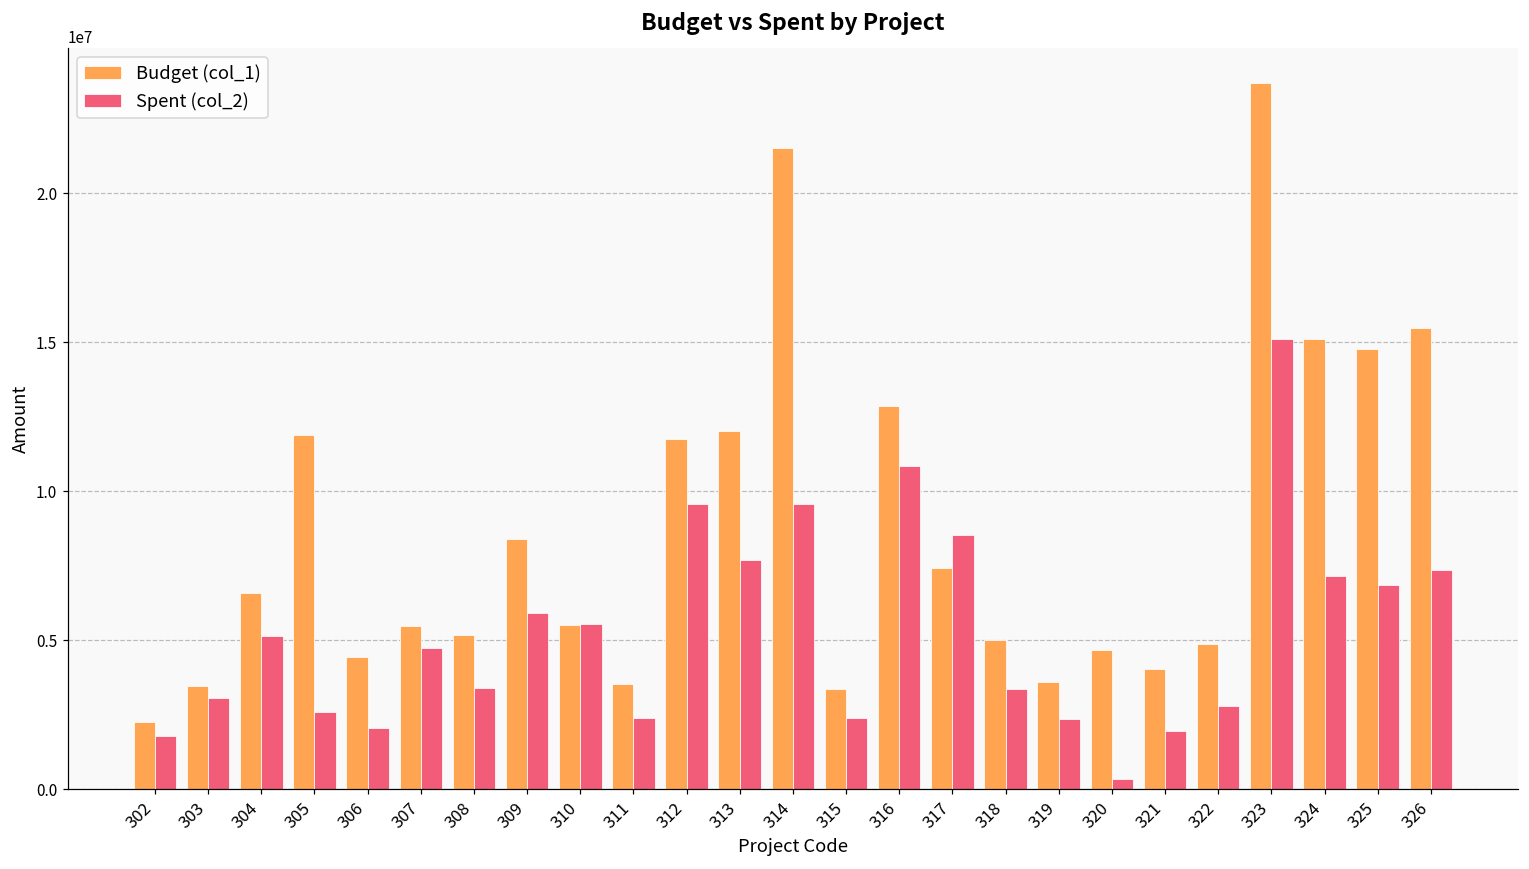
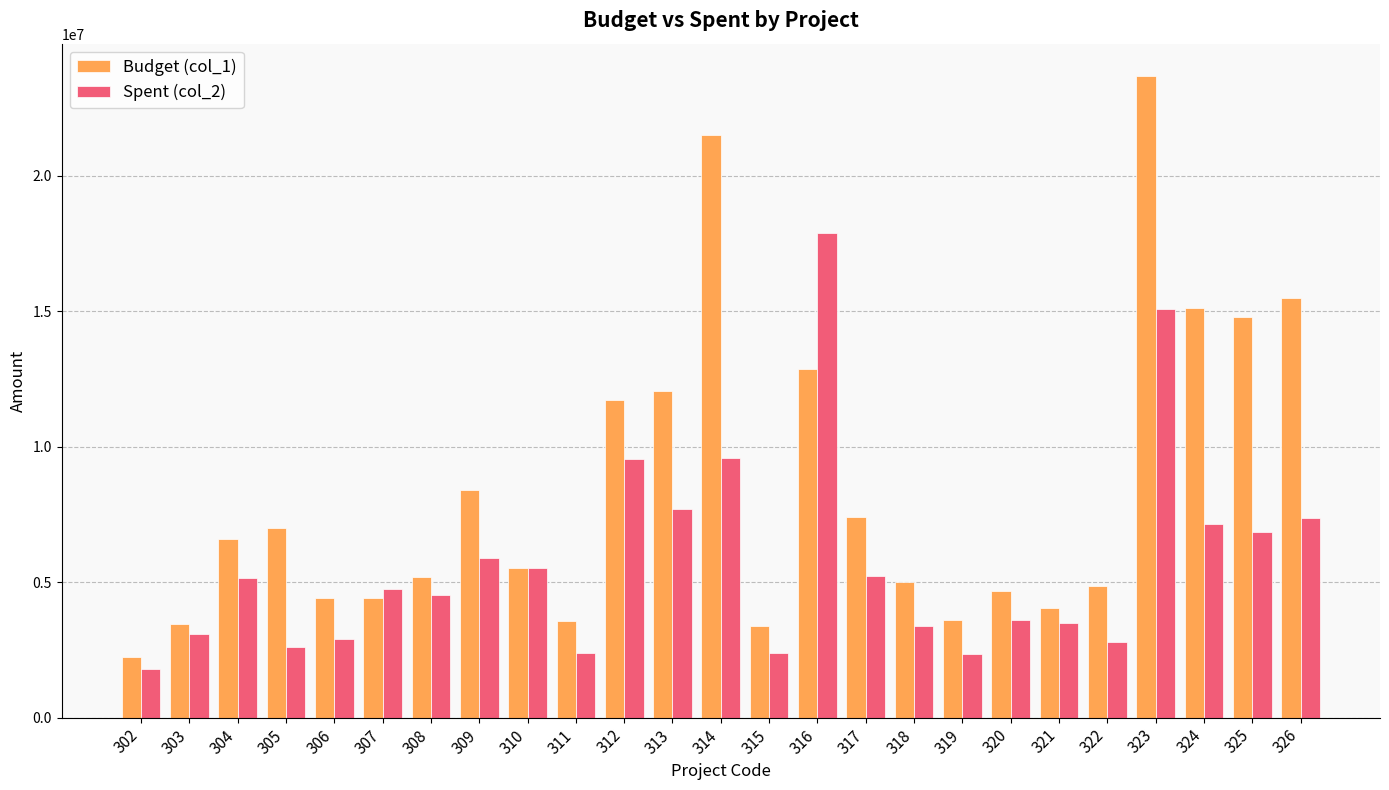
  {
    "Budget (col_1)": {
      "302": 2200000,
      "303": 3500000,
      "304": 6600000,
-     "305": 11900000,
+     "305": 7000000,
      "306": 4400000,
-     "307": 5500000,
+     "307": 4400000,
      "308": 5200000,
      "309": 8400000,
      "310": 5500000,
      "311": 3500000,
      "312": 11700000,
      "313": 12000000,
      "314": 21500000,
      "315": 3400000,
      "316": 12900000,
      "317": 7400000,
      "318": 5000000,
      "319": 3600000,
      "320": 4700000,
      "321": 4000000,
      "322": 4900000,
      "323": 23700000,
      "324": 15100000,
      "325": 14800000,
      "326": 15500000
    },
    "Spent (col_2)": {
      "302": 1800000,
      "303": 3100000,
      "304": 5100000,
      "305": 2600000,
-     "306": 2100000,
+     "306": 2900000,
      "307": 4700000,
-     "308": 3400000,
+     "308": 4500000,
      "309": 5900000,
      "310": 5500000,
      "311": 2400000,
      "312": 9600000,
      "313": 7700000,
      "314": 9600000,
      "315": 2400000,
-     "316": 10900000,
-     "317": 8500000,
+     "316": 17900000,
+     "317": 5200000,
      "318": 3400000,
      "319": 2300000,
-     "320": 400000,
-     "321": 1900000,
+     "320": 3600000,
+     "321": 3500000,
      "322": 2800000,
      "323": 15100000,
      "324": 7100000,
      "325": 6900000,
      "326": 7400000
    }
  }
